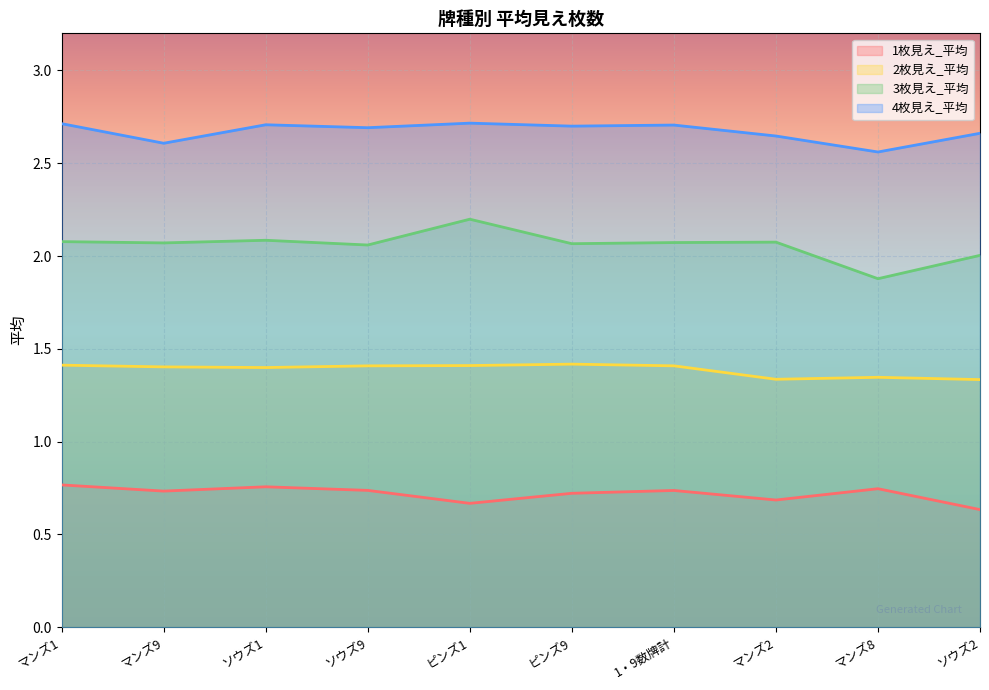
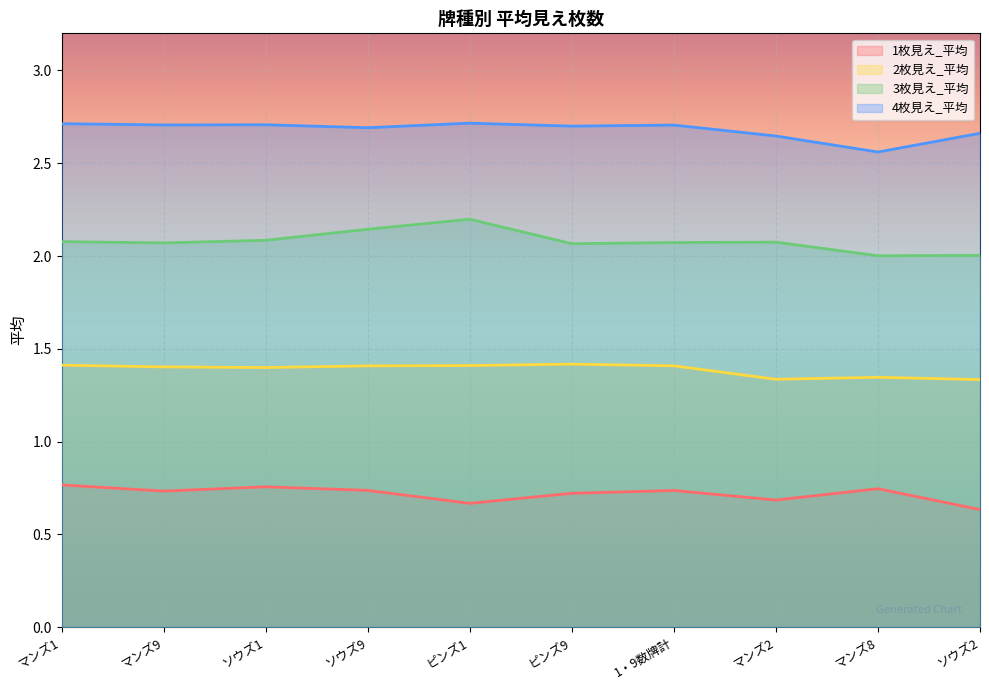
  {
    "1枚見え_平均": {
      "マンズ1": 0.77,
      "マンズ9": 0.73,
      "ソウズ1": 0.76,
      "ソウズ9": 0.74,
      "ピンズ1": 0.67,
      "ピンズ9": 0.72,
      "1・9数牌計": 0.74,
      "マンズ2": 0.69,
      "マンズ8": 0.75,
      "ソウズ2": 0.63
    },
    "2枚見え_平均": {
      "マンズ1": 1.41,
      "マンズ9": 1.40,
      "ソウズ1": 1.40,
      "ソウズ9": 1.41,
      "ピンズ1": 1.41,
      "ピンズ9": 1.42,
      "1・9数牌計": 1.41,
      "マンズ2": 1.34,
      "マンズ8": 1.35,
      "ソウズ2": 1.33
    },
    "3枚見え_平均": {
      "マンズ1": 2.08,
      "マンズ9": 2.07,
      "ソウズ1": 2.08,
-     "ソウズ9": 2.06,
+     "ソウズ9": 2.14,
      "ピンズ1": 2.20,
      "ピンズ9": 2.07,
      "1・9数牌計": 2.07,
      "マンズ2": 2.07,
-     "マンズ8": 1.88,
+     "マンズ8": 2.00,
      "ソウズ2": 2.00
    },
    "4枚見え_平均": {
      "マンズ1": 2.71,
-     "マンズ9": 2.61,
+     "マンズ9": 2.71,
      "ソウズ1": 2.71,
      "ソウズ9": 2.69,
      "ピンズ1": 2.72,
      "ピンズ9": 2.70,
      "1・9数牌計": 2.71,
      "マンズ2": 2.65,
      "マンズ8": 2.56,
      "ソウズ2": 2.66
    }
  }
